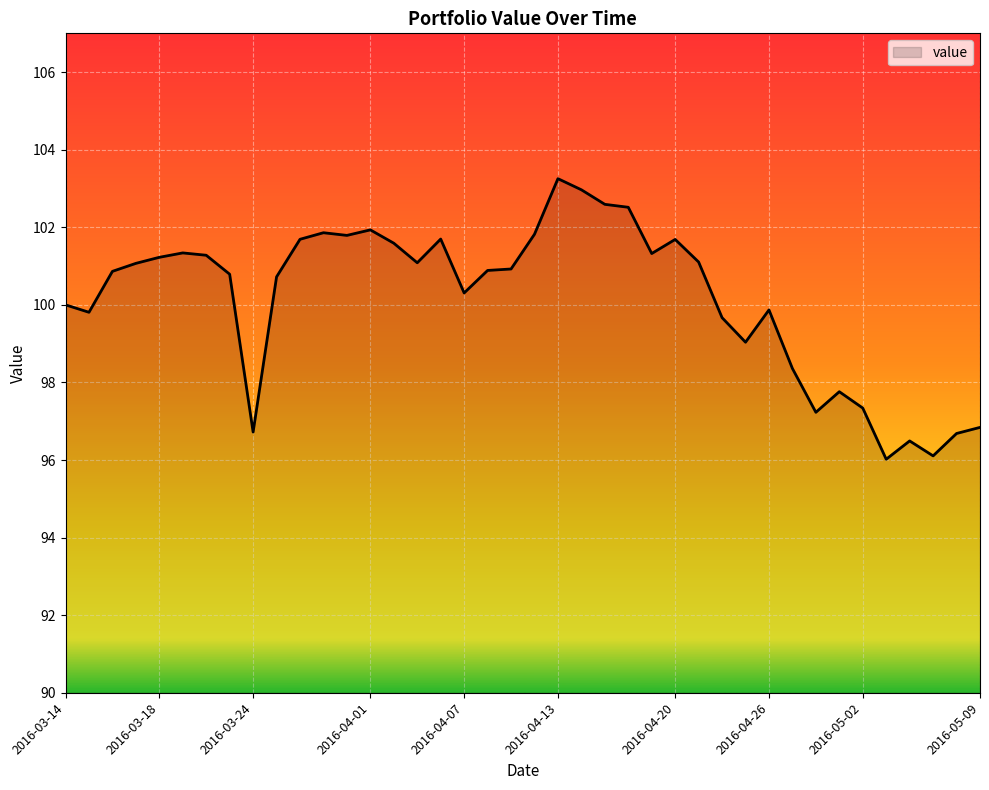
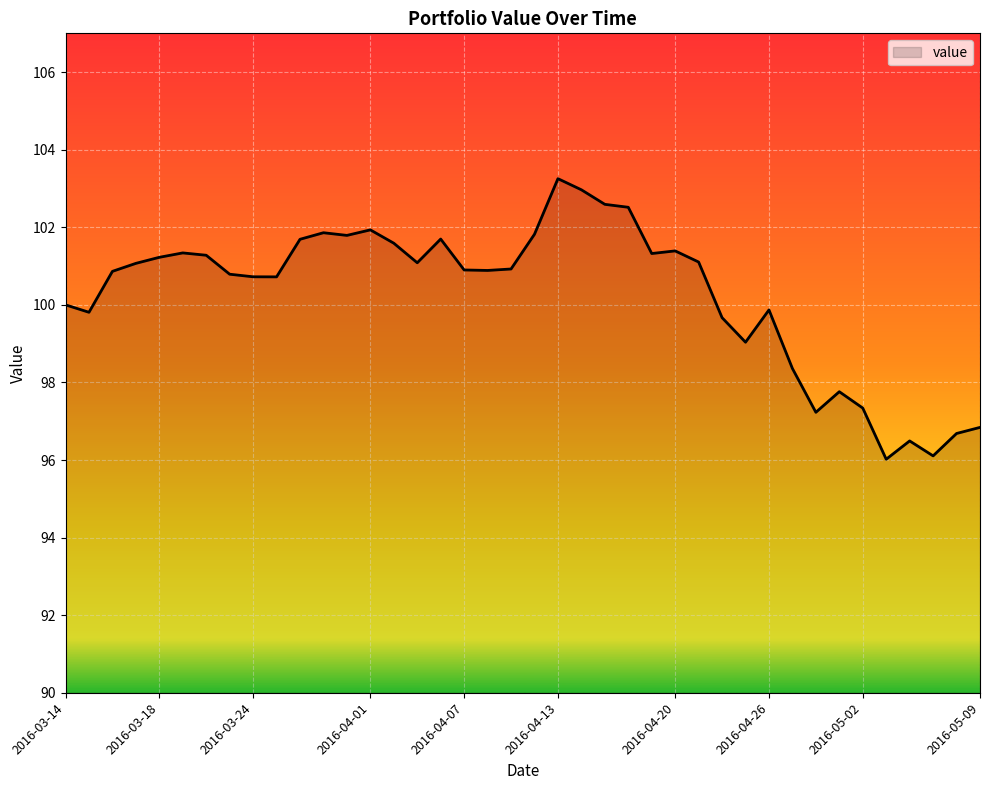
  {
    "2016-03-14": 100.0,
    "2016-03-18": 101.2,
-   "2016-03-24": 96.7,
+   "2016-03-24": 100.7,
    "2016-04-01": 101.9,
-   "2016-04-07": 100.3,
+   "2016-04-07": 100.9,
    "2016-04-13": 103.3,
-   "2016-04-20": 101.7,
+   "2016-04-20": 101.4,
    "2016-04-26": 99.9,
    "2016-05-02": 97.3,
    "2016-05-09": 96.8
  }
